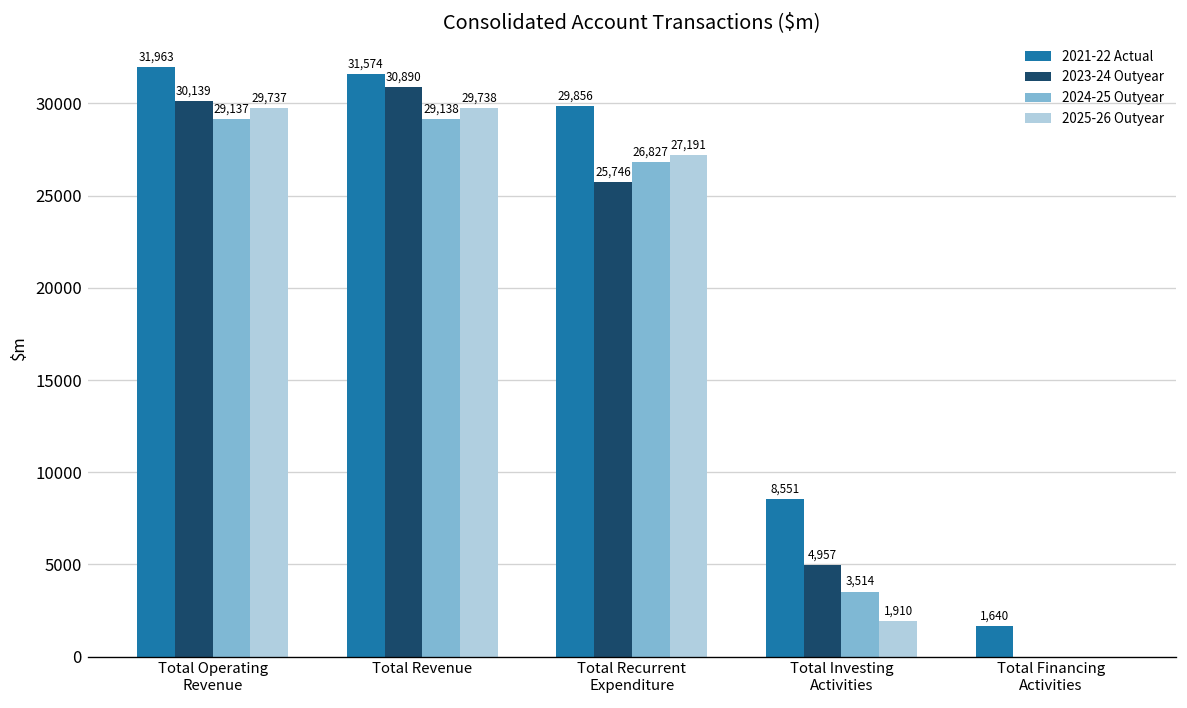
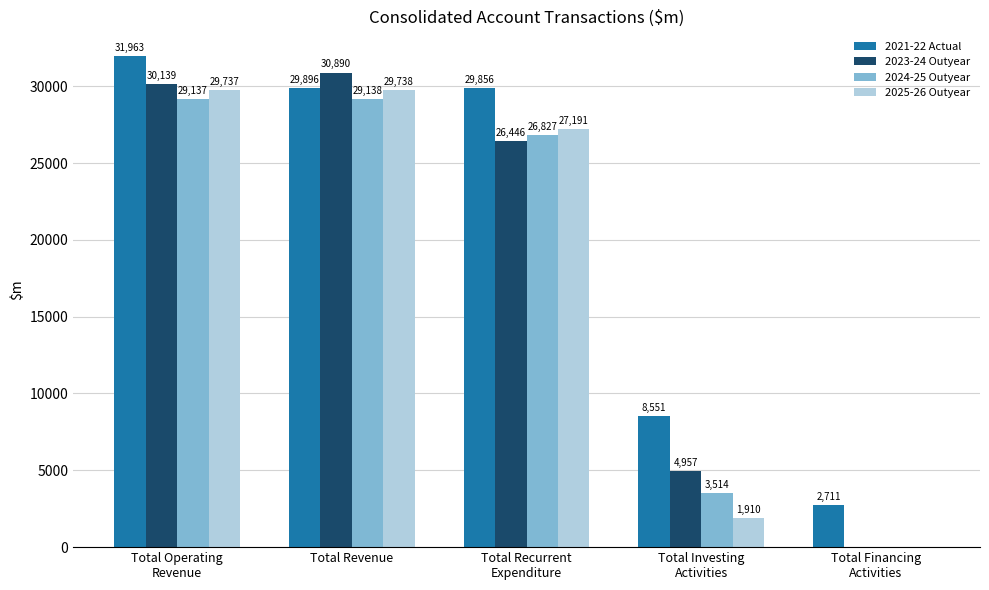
  {
    "2021-22 Actual": {
      "Total Operating Revenue": "31,963",
-     "Total Revenue": "31,574",
+     "Total Revenue": "29,896",
      "Total Recurrent Expenditure": "29,856",
      "Total Investing Activities": "8,551",
-     "Total Financing Activities": "1,640"
+     "Total Financing Activities": "2,711"
    },
    "2023-24 Outyear": {
      "Total Operating Revenue": "30,139",
      "Total Revenue": "30,890",
-     "Total Recurrent Expenditure": "25,746",
+     "Total Recurrent Expenditure": "26,446",
      "Total Investing Activities": "4,957"
    }
  }
